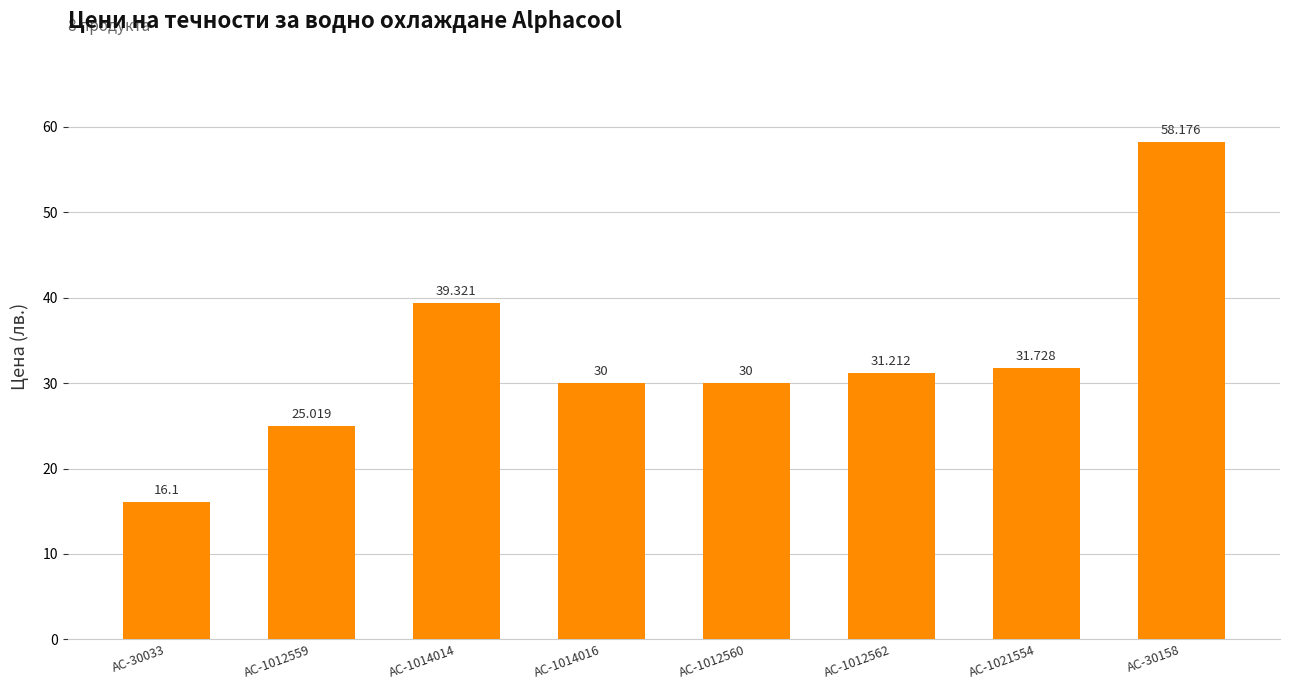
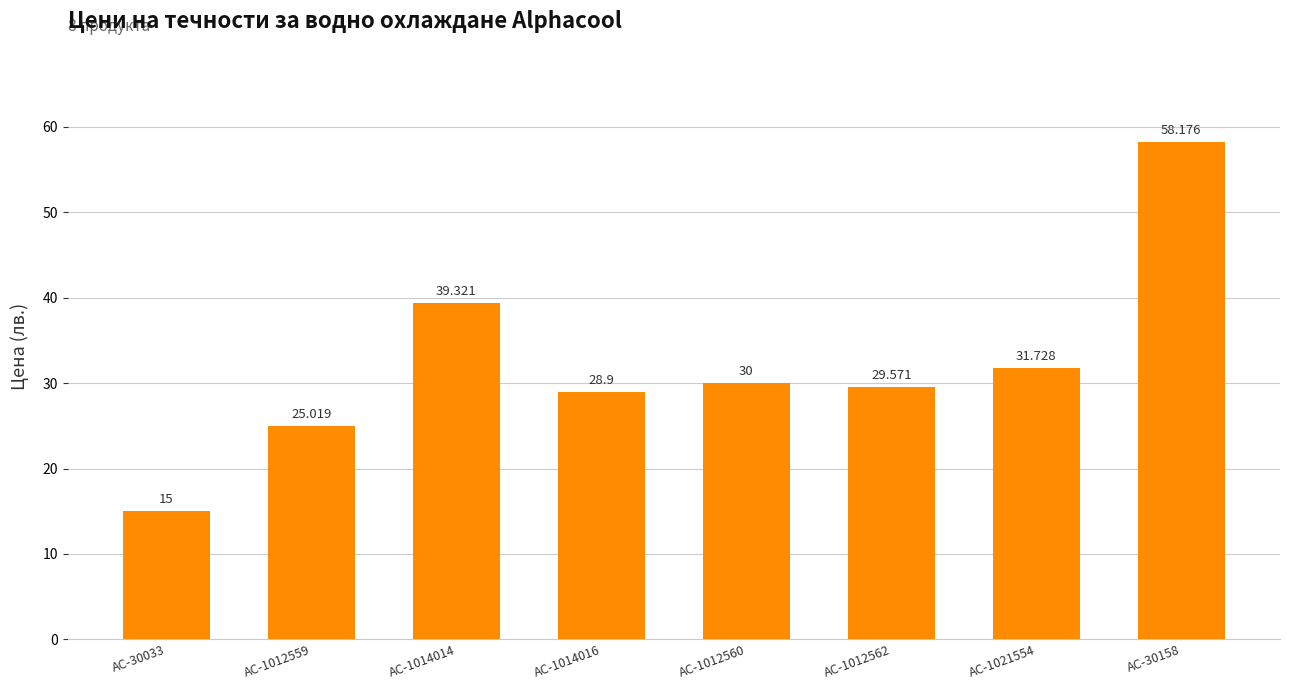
  {
-   "AC-30033": 16.1,
+   "AC-30033": 15,
    "AC-1012559": 25.019,
    "AC-1014014": 39.321,
-   "AC-1014016": 30,
+   "AC-1014016": 28.9,
    "AC-1012560": 30,
-   "AC-1012562": 31.212,
+   "AC-1012562": 29.571,
    "AC-1021554": 31.728,
    "AC-30158": 58.176
  }
